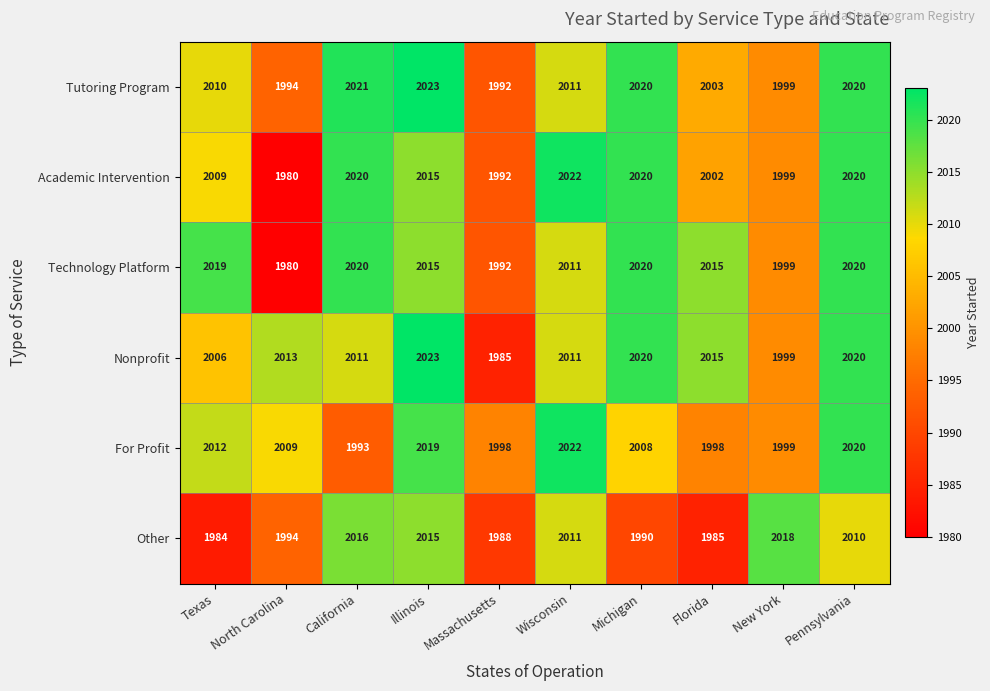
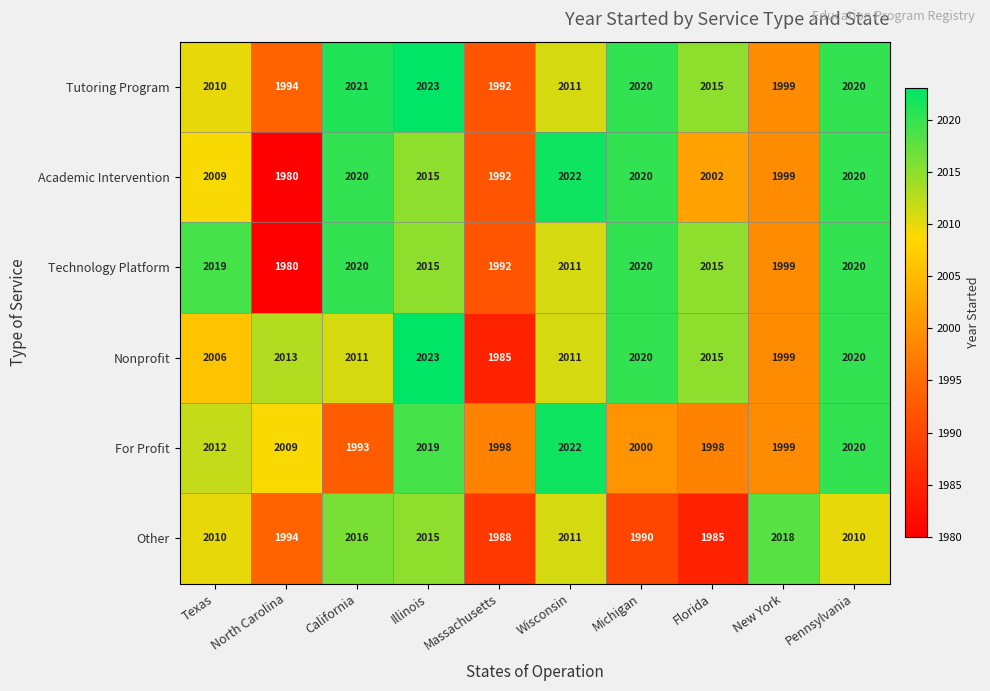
  {
    "Tutoring Program": {
      "Texas": 2010,
      "North Carolina": 1994,
      "California": 2021,
      "Illinois": 2023,
      "Massachusetts": 1992,
      "Wisconsin": 2011,
      "Michigan": 2020,
-     "Florida": 2003,
+     "Florida": 2015,
      "New York": 1999,
      "Pennsylvania": 2020
    },
    "Academic Intervention": {
      "Texas": 2009,
      "North Carolina": 1980,
      "California": 2020,
      "Illinois": 2015,
      "Massachusetts": 1992,
      "Wisconsin": 2022,
      "Michigan": 2020,
      "Florida": 2002,
      "New York": 1999,
      "Pennsylvania": 2020
    },
    "Technology Platform": {
      "Texas": 2019,
      "North Carolina": 1980,
      "California": 2020,
      "Illinois": 2015,
      "Massachusetts": 1992,
      "Wisconsin": 2011,
      "Michigan": 2020,
      "Florida": 2015,
      "New York": 1999,
      "Pennsylvania": 2020
    },
    "Nonprofit": {
      "Texas": 2006,
      "North Carolina": 2013,
      "California": 2011,
      "Illinois": 2023,
      "Massachusetts": 1985,
      "Wisconsin": 2011,
      "Michigan": 2020,
      "Florida": 2015,
      "New York": 1999,
      "Pennsylvania": 2020
    },
    "For Profit": {
      "Texas": 2012,
      "North Carolina": 2009,
      "California": 1993,
      "Illinois": 2019,
      "Massachusetts": 1998,
      "Wisconsin": 2022,
-     "Michigan": 2008,
+     "Michigan": 2000,
      "Florida": 1998,
      "New York": 1999,
      "Pennsylvania": 2020
    },
    "Other": {
-     "Texas": 1984,
+     "Texas": 2010,
      "North Carolina": 1994,
      "California": 2016,
      "Illinois": 2015,
      "Massachusetts": 1988,
      "Wisconsin": 2011,
      "Michigan": 1990,
      "Florida": 1985,
      "New York": 2018,
      "Pennsylvania": 2010
    }
  }
